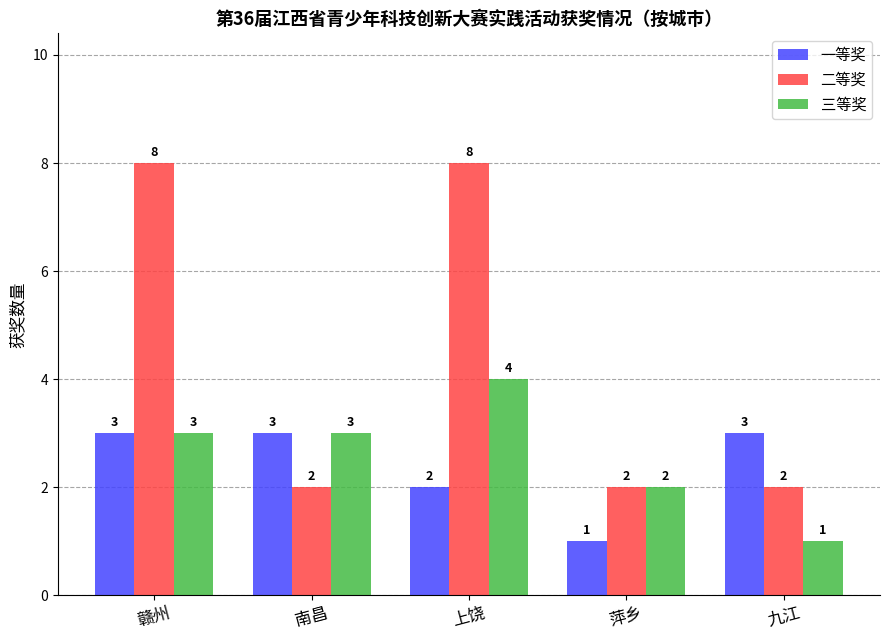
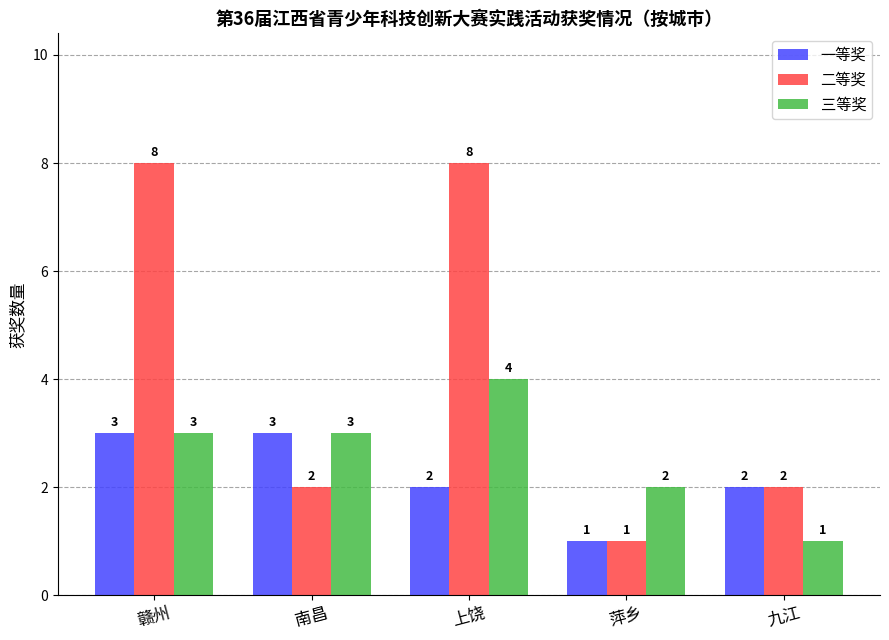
  {
    "一等奖": {
      "赣州": 3,
      "南昌": 3,
      "上饶": 2,
      "萍乡": 1,
-     "九江": 3
+     "九江": 2
    },
    "二等奖": {
      "赣州": 8,
      "南昌": 2,
      "上饶": 8,
-     "萍乡": 2,
+     "萍乡": 1,
      "九江": 2
    },
    "三等奖": {
      "赣州": 3,
      "南昌": 3,
      "上饶": 4,
      "萍乡": 2,
      "九江": 1
    }
  }
